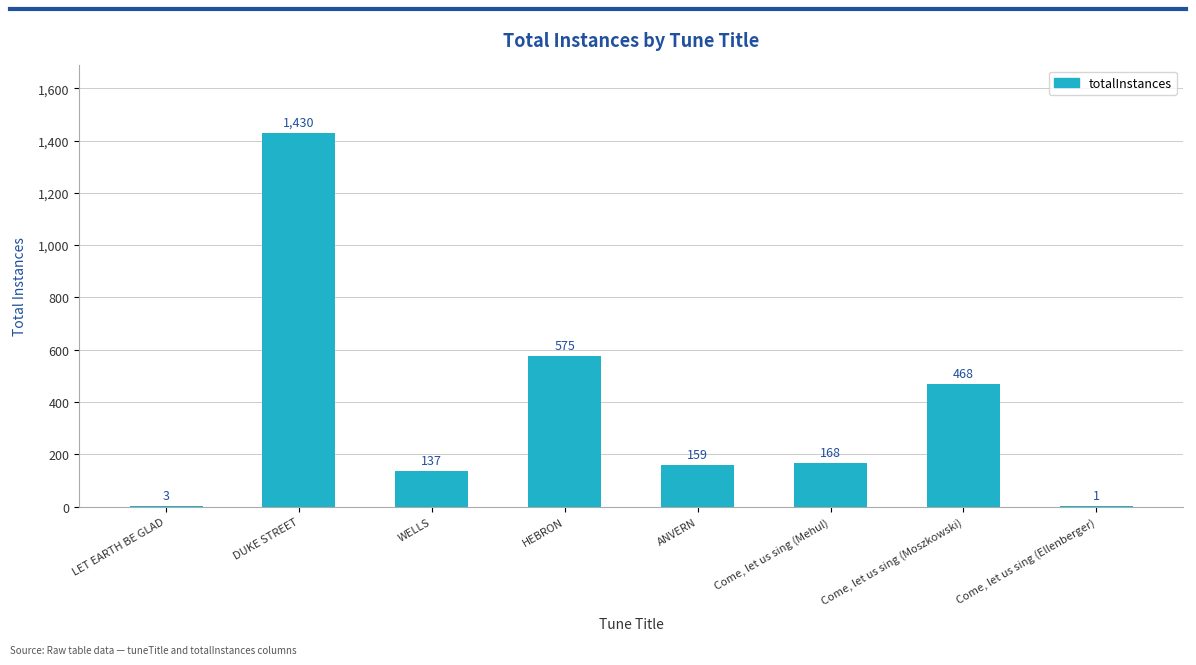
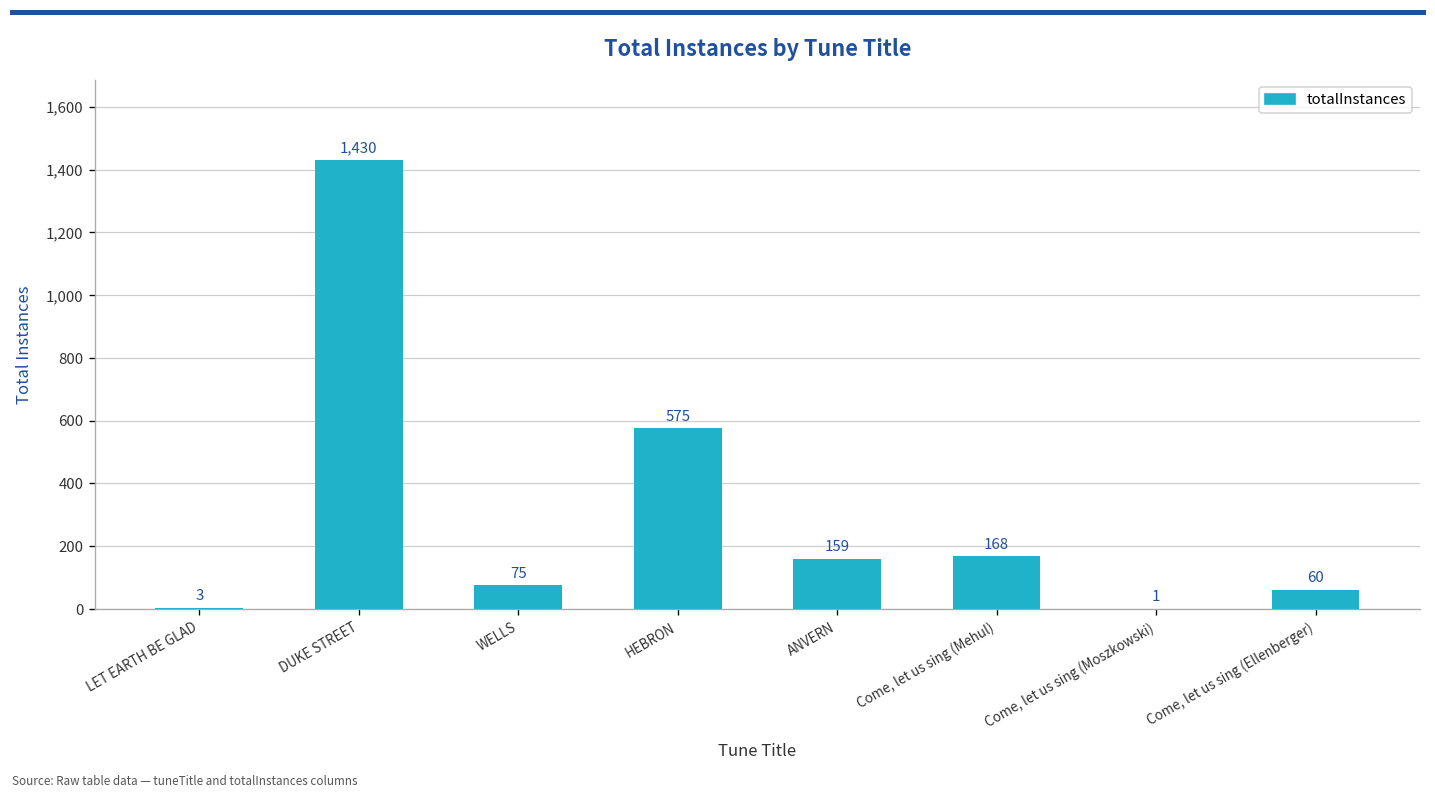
  {
    "LET EARTH BE GLAD": "3",
    "DUKE STREET": "1,430",
-   "WELLS": "137",
+   "WELLS": "75",
    "HEBRON": "575",
    "ANVERN": "159",
    "Come, let us sing (Mehul)": "168",
-   "Come, let us sing (Moszkowski)": "468",
-   "Come, let us sing (Ellenberger)": "1"
+   "Come, let us sing (Moszkowski)": "1",
+   "Come, let us sing (Ellenberger)": "60"
  }
